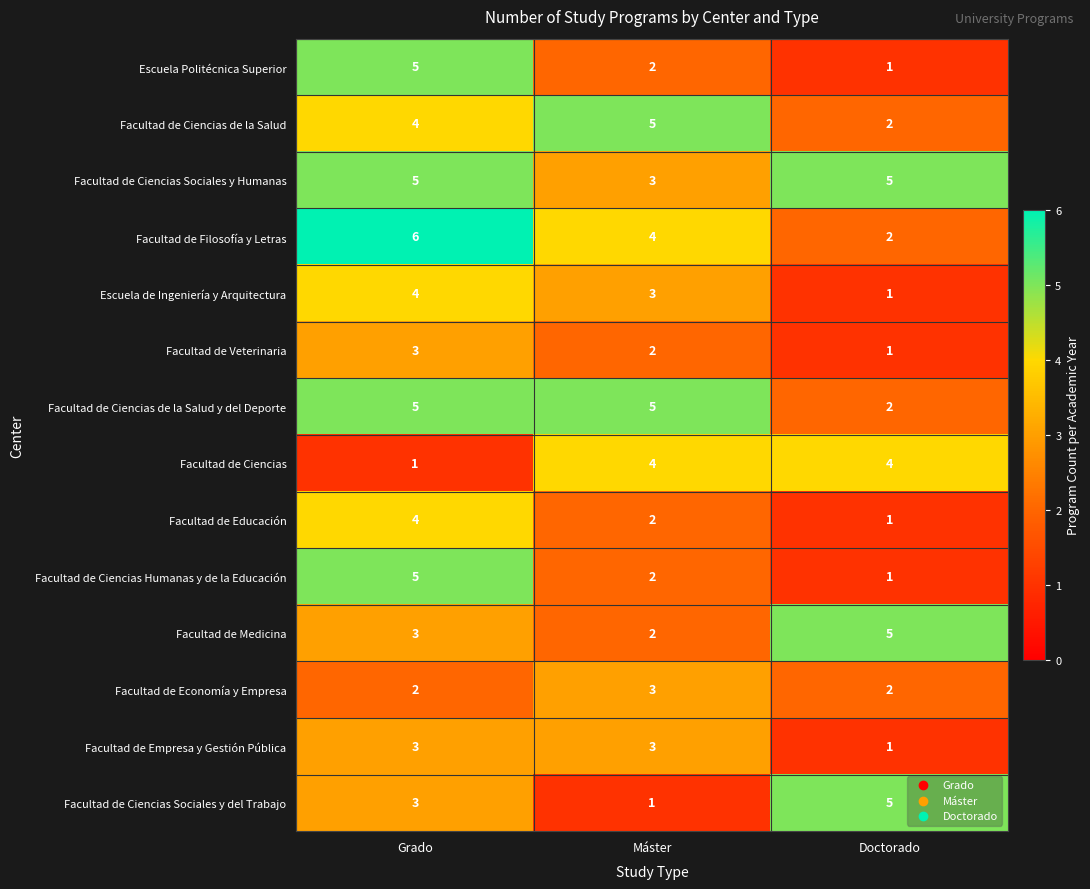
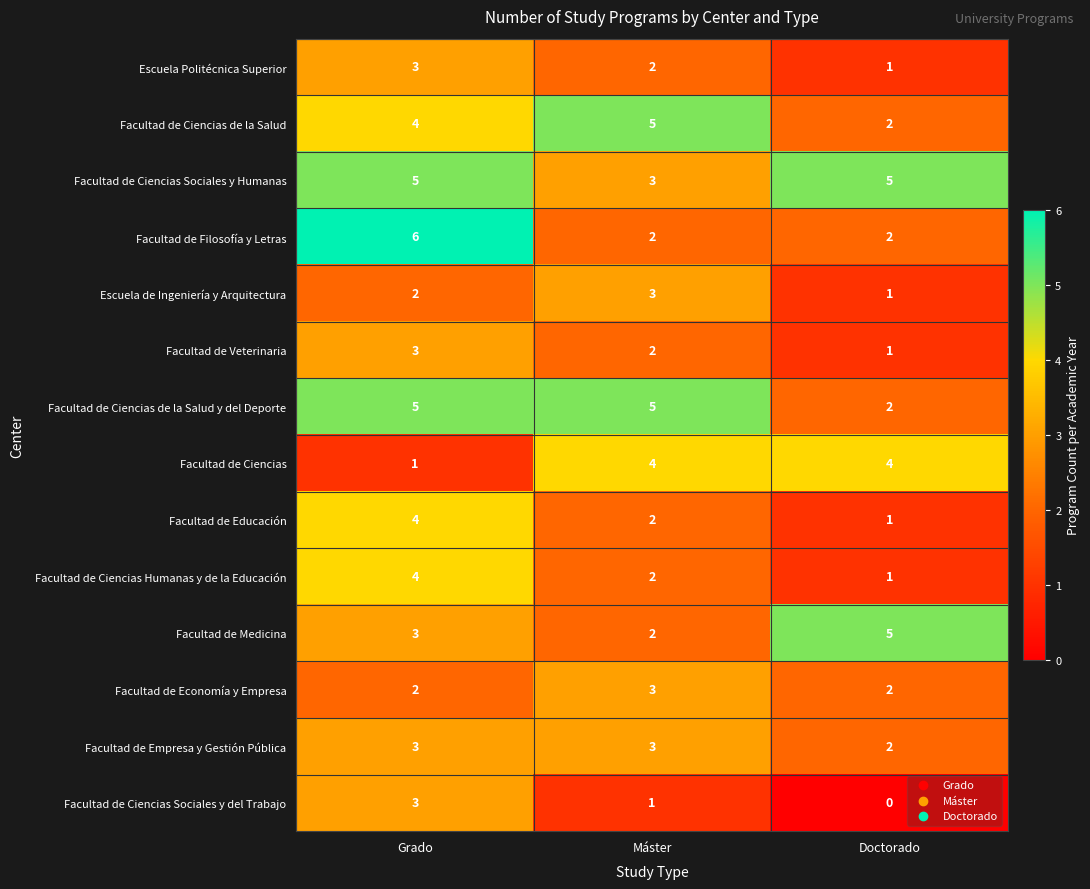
  {
    "Escuela Politécnica Superior": {
-     "Grado": 5,
+     "Grado": 3,
      "Máster": 2,
      "Doctorado": 1
    },
    "Facultad de Ciencias de la Salud": {
      "Grado": 4,
      "Máster": 5,
      "Doctorado": 2
    },
    "Facultad de Ciencias Sociales y Humanas": {
      "Grado": 5,
      "Máster": 3,
      "Doctorado": 5
    },
    "Facultad de Filosofía y Letras": {
      "Grado": 6,
-     "Máster": 4,
+     "Máster": 2,
      "Doctorado": 2
    },
    "Escuela de Ingeniería y Arquitectura": {
-     "Grado": 4,
+     "Grado": 2,
      "Máster": 3,
      "Doctorado": 1
    },
    "Facultad de Veterinaria": {
      "Grado": 3,
      "Máster": 2,
      "Doctorado": 1
    },
    "Facultad de Ciencias de la Salud y del Deporte": {
      "Grado": 5,
      "Máster": 5,
      "Doctorado": 2
    },
    "Facultad de Ciencias": {
      "Grado": 1,
      "Máster": 4,
      "Doctorado": 4
    },
    "Facultad de Educación": {
      "Grado": 4,
      "Máster": 2,
      "Doctorado": 1
    },
    "Facultad de Ciencias Humanas y de la Educación": {
-     "Grado": 5,
+     "Grado": 4,
      "Máster": 2,
      "Doctorado": 1
    },
    "Facultad de Medicina": {
      "Grado": 3,
      "Máster": 2,
      "Doctorado": 5
    },
    "Facultad de Economía y Empresa": {
      "Grado": 2,
      "Máster": 3,
      "Doctorado": 2
    },
    "Facultad de Empresa y Gestión Pública": {
      "Grado": 3,
      "Máster": 3,
-     "Doctorado": 1
+     "Doctorado": 2
    },
    "Facultad de Ciencias Sociales y del Trabajo": {
      "Grado": 3,
      "Máster": 1,
-     "Doctorado": 5
+     "Doctorado": 0
    }
  }
